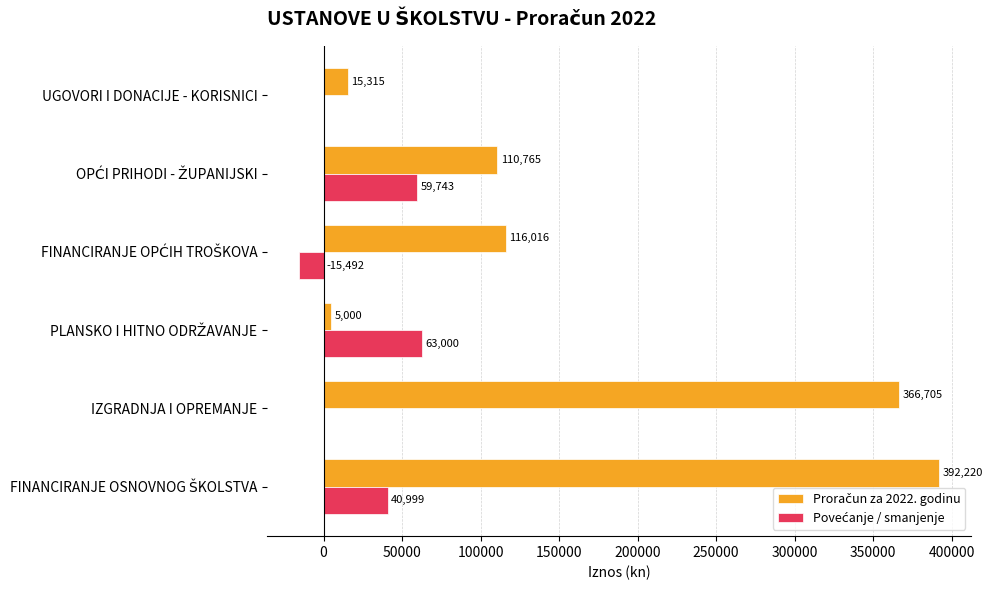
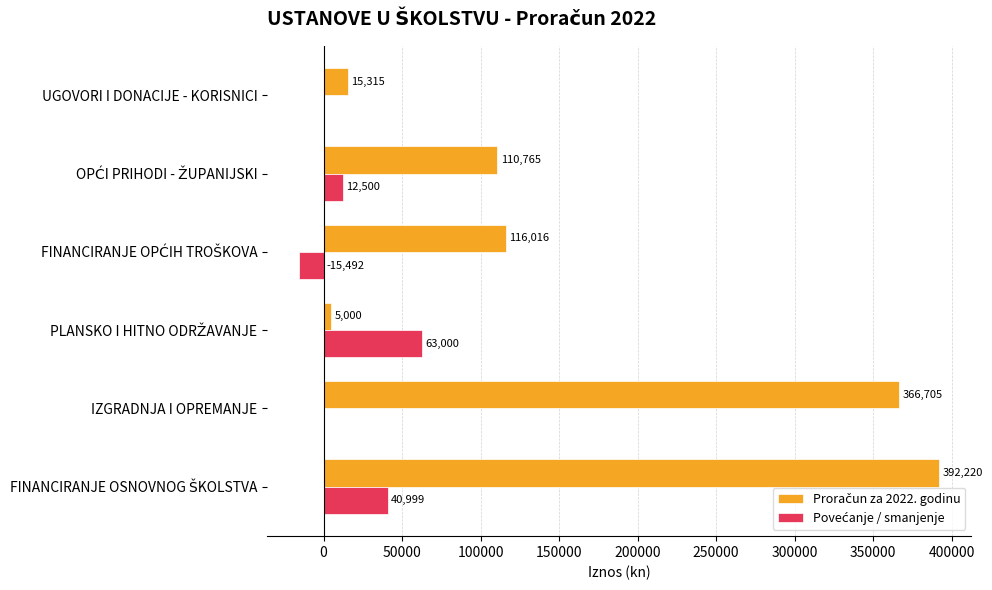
  {
    "Proračun za 2022. godinu": {
      "UGOVORI I DONACIJE - KORISNICI": "15,315",
      "OPĆI PRIHODI - ŽUPANIJSKI": "110,765",
      "FINANCIRANJE OPĆIH TROŠKOVA": "116,016",
      "PLANSKO I HITNO ODRŽAVANJE": "5,000",
      "IZGRADNJA I OPREMANJE": "366,705",
      "FINANCIRANJE OSNOVNOG ŠKOLSTVA": "392,220"
    },
    "Povećanje / smanjenje": {
-     "OPĆI PRIHODI - ŽUPANIJSKI": "59,743",
+     "OPĆI PRIHODI - ŽUPANIJSKI": "12,500",
      "PLANSKO I HITNO ODRŽAVANJE": "63,000",
      "FINANCIRANJE OSNOVNOG ŠKOLSTVA": "40,999"
    }
  }
